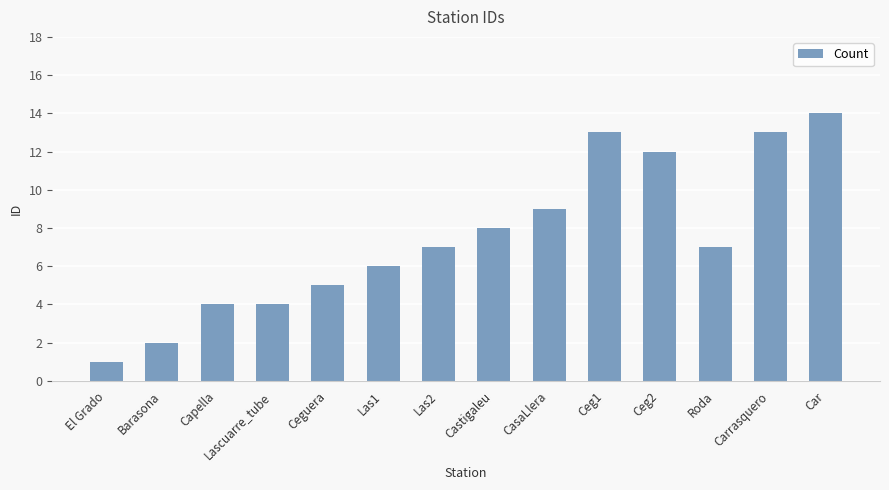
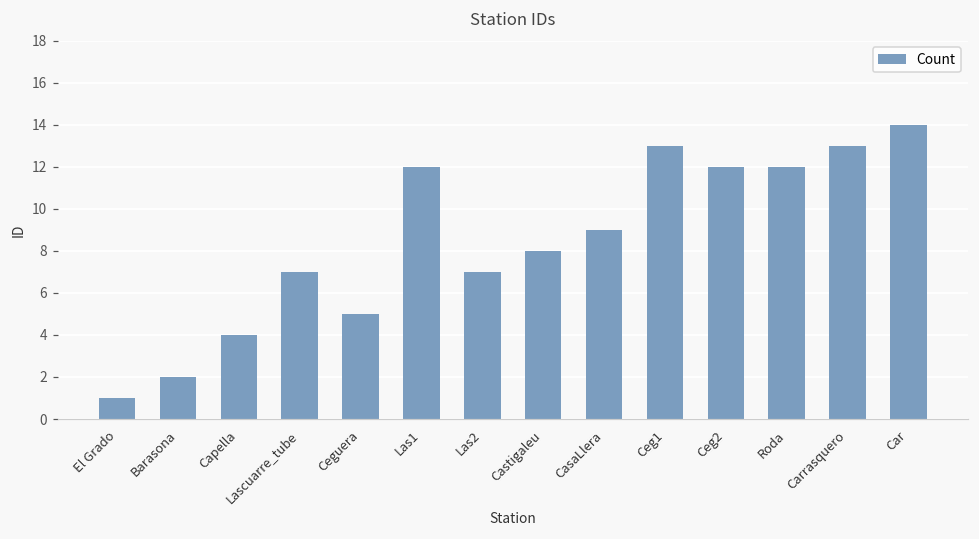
  {
    "El Grado": 1,
    "Barasona": 2,
    "Capella": 4,
-   "Lascuarre_tube": 4,
+   "Lascuarre_tube": 7,
    "Ceguera": 5,
-   "Las1": 6,
+   "Las1": 12,
    "Las2": 7,
    "Castigaleu": 8,
    "CasaLlera": 9,
    "Ceg1": 13,
    "Ceg2": 12,
-   "Roda": 7,
+   "Roda": 12,
    "Carrasquero": 13,
    "Car": 14
  }
